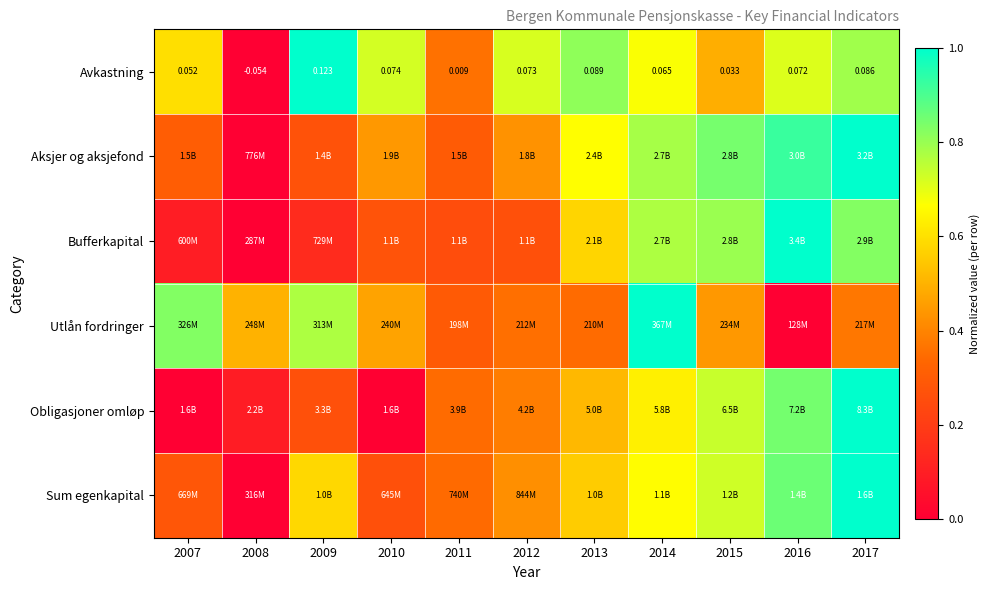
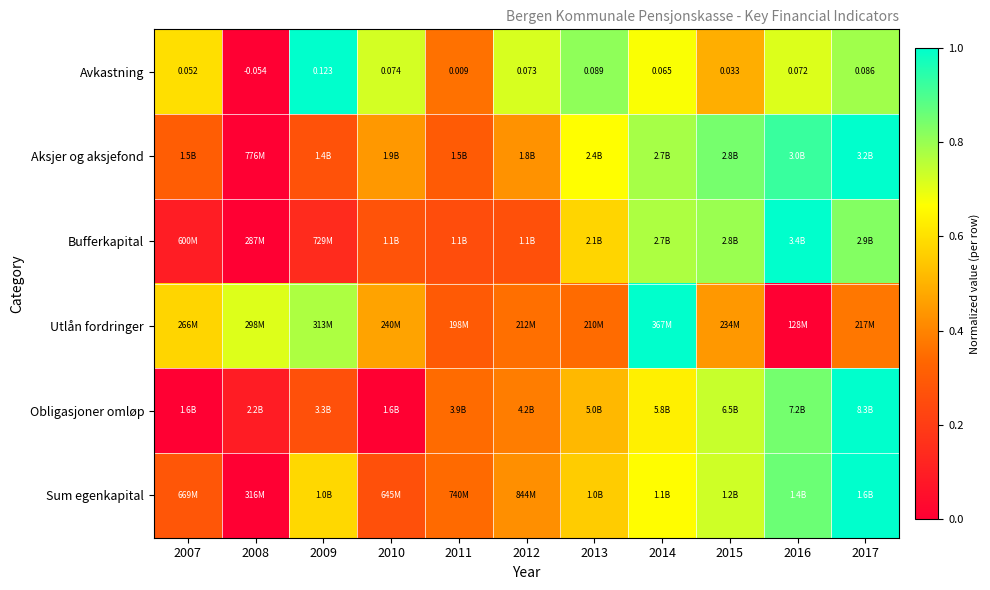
  {
    "Avkastning": {
      "2007": "0.052",
      "2008": "-0.054",
      "2009": "0.123",
      "2010": "0.074",
      "2011": "0.009",
      "2012": "0.073",
      "2013": "0.089",
      "2014": "0.065",
      "2015": "0.033",
      "2016": "0.072",
      "2017": "0.086"
    },
    "Aksjer og aksjefond": {
      "2007": "1.5B",
      "2008": "776M",
      "2009": "1.4B",
      "2010": "1.9B",
      "2011": "1.5B",
      "2012": "1.8B",
      "2013": "2.4B",
      "2014": "2.7B",
      "2015": "2.8B",
      "2016": "3.0B",
      "2017": "3.2B"
    },
    "Bufferkapital": {
      "2007": "600M",
      "2008": "287M",
      "2009": "729M",
      "2010": "1.1B",
      "2011": "1.1B",
      "2012": "1.1B",
      "2013": "2.1B",
      "2014": "2.7B",
      "2015": "2.8B",
      "2016": "3.4B",
      "2017": "2.9B"
    },
    "Utlån fordringer": {
-     "2007": "326M",
-     "2008": "248M",
+     "2007": "266M",
+     "2008": "298M",
      "2009": "313M",
      "2010": "240M",
      "2011": "198M",
      "2012": "212M",
      "2013": "210M",
      "2014": "367M",
      "2015": "234M",
      "2016": "128M",
      "2017": "217M"
    },
    "Obligasjoner omløp": {
      "2007": "1.6B",
      "2008": "2.2B",
      "2009": "3.3B",
      "2010": "1.6B",
      "2011": "3.9B",
      "2012": "4.2B",
      "2013": "5.0B",
      "2014": "5.8B",
      "2015": "6.5B",
      "2016": "7.2B",
      "2017": "8.3B"
    },
    "Sum egenkapital": {
      "2007": "669M",
      "2008": "316M",
      "2009": "1.0B",
      "2010": "645M",
      "2011": "740M",
      "2012": "844M",
      "2013": "1.0B",
      "2014": "1.1B",
      "2015": "1.2B",
      "2016": "1.4B",
      "2017": "1.6B"
    }
  }
